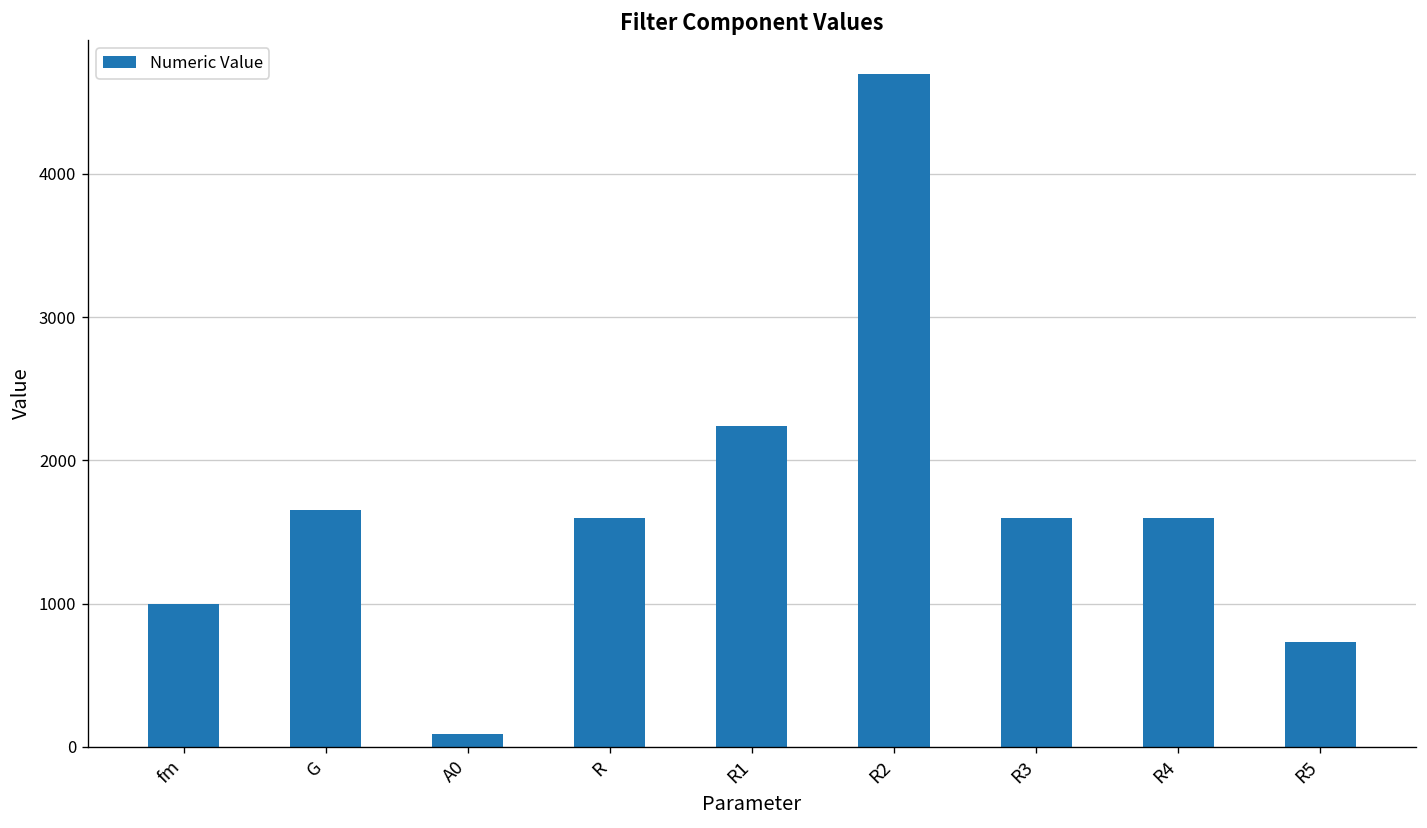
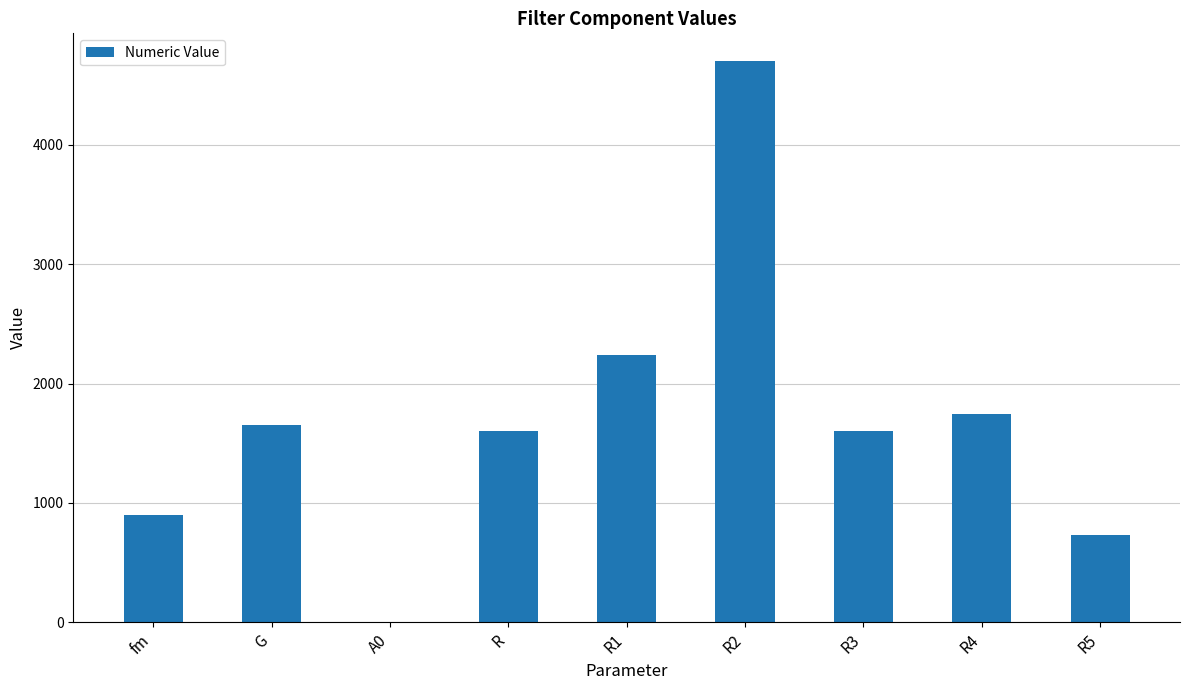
  {
-   "fm": 1000,
+   "fm": 900,
    "G": 1650,
-   "A0": 90,
+   "A0": 10,
    "R": 1600,
    "R1": 2240,
    "R2": 4700,
    "R3": 1600,
-   "R4": 1600,
+   "R4": 1750,
    "R5": 730
  }
